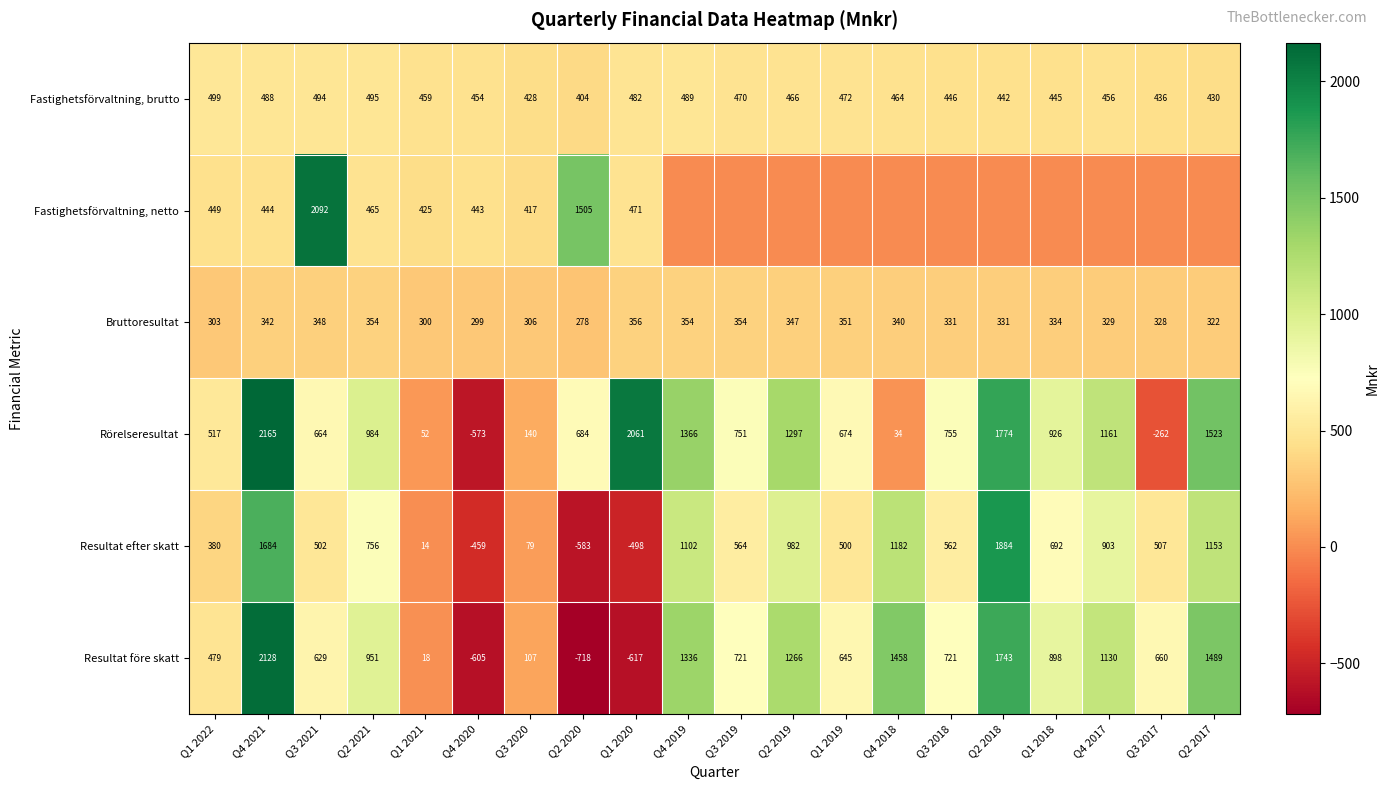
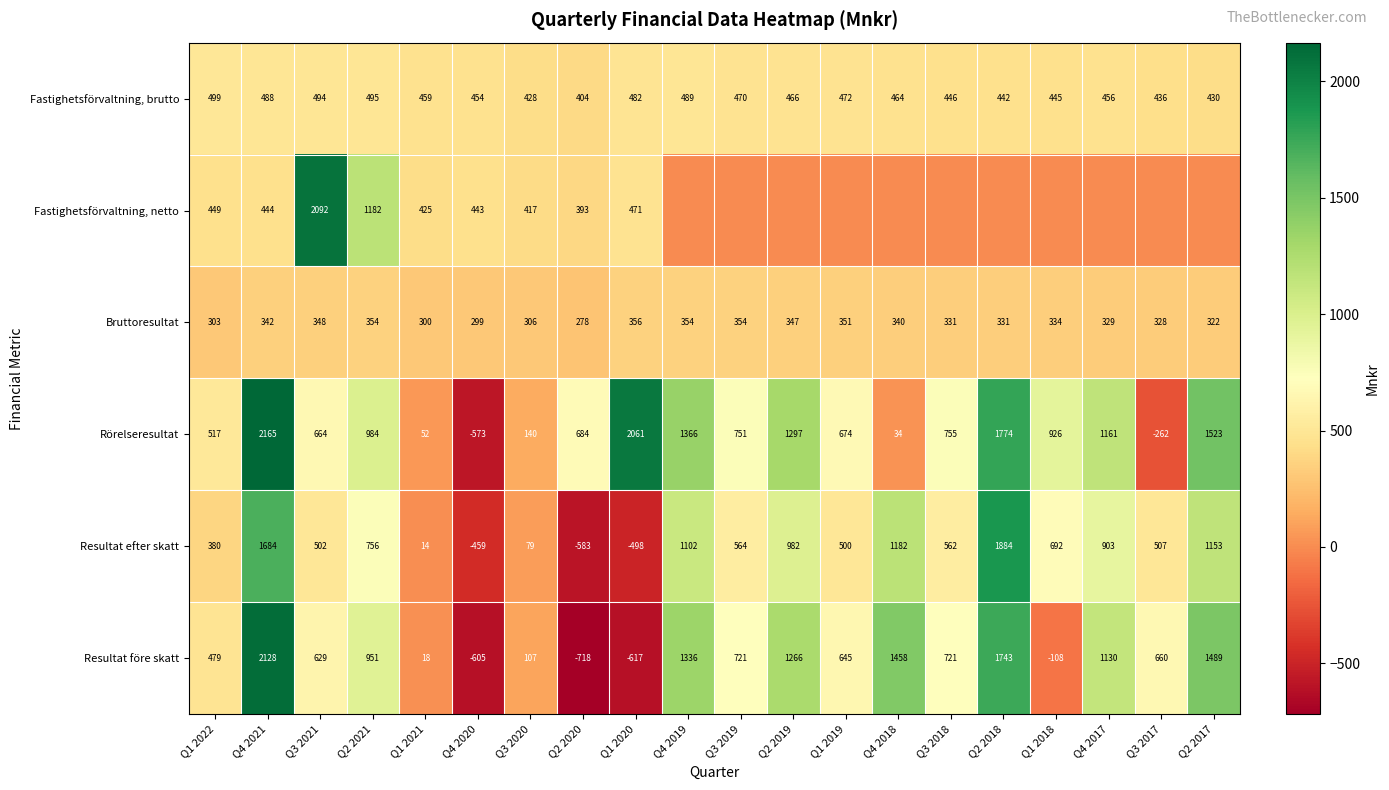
  {
    "Fastighetsförvaltning, brutto": {
      "Q1 2022": 499,
      "Q4 2021": 488,
      "Q3 2021": 494,
      "Q2 2021": 495,
      "Q1 2021": 459,
      "Q4 2020": 454,
      "Q3 2020": 428,
      "Q2 2020": 404,
      "Q1 2020": 482,
      "Q4 2019": 489,
      "Q3 2019": 470,
      "Q2 2019": 466,
      "Q1 2019": 472,
      "Q4 2018": 464,
      "Q3 2018": 446,
      "Q2 2018": 442,
      "Q1 2018": 445,
      "Q4 2017": 456,
      "Q3 2017": 436,
      "Q2 2017": 430
    },
    "Fastighetsförvaltning, netto": {
      "Q1 2022": 449,
      "Q4 2021": 444,
      "Q3 2021": 2092,
-     "Q2 2021": 465,
+     "Q2 2021": 1182,
      "Q1 2021": 425,
      "Q4 2020": 443,
      "Q3 2020": 417,
-     "Q2 2020": 1505,
+     "Q2 2020": 393,
      "Q1 2020": 471
    },
    "Bruttoresultat": {
      "Q1 2022": 303,
      "Q4 2021": 342,
      "Q3 2021": 348,
      "Q2 2021": 354,
      "Q1 2021": 300,
      "Q4 2020": 299,
      "Q3 2020": 306,
      "Q2 2020": 278,
      "Q1 2020": 356,
      "Q4 2019": 354,
      "Q3 2019": 354,
      "Q2 2019": 347,
      "Q1 2019": 351,
      "Q4 2018": 340,
      "Q3 2018": 331,
      "Q2 2018": 331,
      "Q1 2018": 334,
      "Q4 2017": 329,
      "Q3 2017": 328,
      "Q2 2017": 322
    },
    "Rörelseresultat": {
      "Q1 2022": 517,
      "Q4 2021": 2165,
      "Q3 2021": 664,
      "Q2 2021": 984,
      "Q1 2021": 52,
      "Q4 2020": -573,
      "Q3 2020": 140,
      "Q2 2020": 684,
      "Q1 2020": 2061,
      "Q4 2019": 1366,
      "Q3 2019": 751,
      "Q2 2019": 1297,
      "Q1 2019": 674,
      "Q4 2018": 34,
      "Q3 2018": 755,
      "Q2 2018": 1774,
      "Q1 2018": 926,
      "Q4 2017": 1161,
      "Q3 2017": -262,
      "Q2 2017": 1523
    },
    "Resultat efter skatt": {
      "Q1 2022": 380,
      "Q4 2021": 1684,
      "Q3 2021": 502,
      "Q2 2021": 756,
      "Q1 2021": 14,
      "Q4 2020": -459,
      "Q3 2020": 79,
      "Q2 2020": -583,
      "Q1 2020": -498,
      "Q4 2019": 1102,
      "Q3 2019": 564,
      "Q2 2019": 982,
      "Q1 2019": 500,
      "Q4 2018": 1182,
      "Q3 2018": 562,
      "Q2 2018": 1884,
      "Q1 2018": 692,
      "Q4 2017": 903,
      "Q3 2017": 507,
      "Q2 2017": 1153
    },
    "Resultat före skatt": {
      "Q1 2022": 479,
      "Q4 2021": 2128,
      "Q3 2021": 629,
      "Q2 2021": 951,
      "Q1 2021": 18,
      "Q4 2020": -605,
      "Q3 2020": 107,
      "Q2 2020": -718,
      "Q1 2020": -617,
      "Q4 2019": 1336,
      "Q3 2019": 721,
      "Q2 2019": 1266,
      "Q1 2019": 645,
      "Q4 2018": 1458,
      "Q3 2018": 721,
      "Q2 2018": 1743,
-     "Q1 2018": 898,
+     "Q1 2018": -108,
      "Q4 2017": 1130,
      "Q3 2017": 660,
      "Q2 2017": 1489
    }
  }
